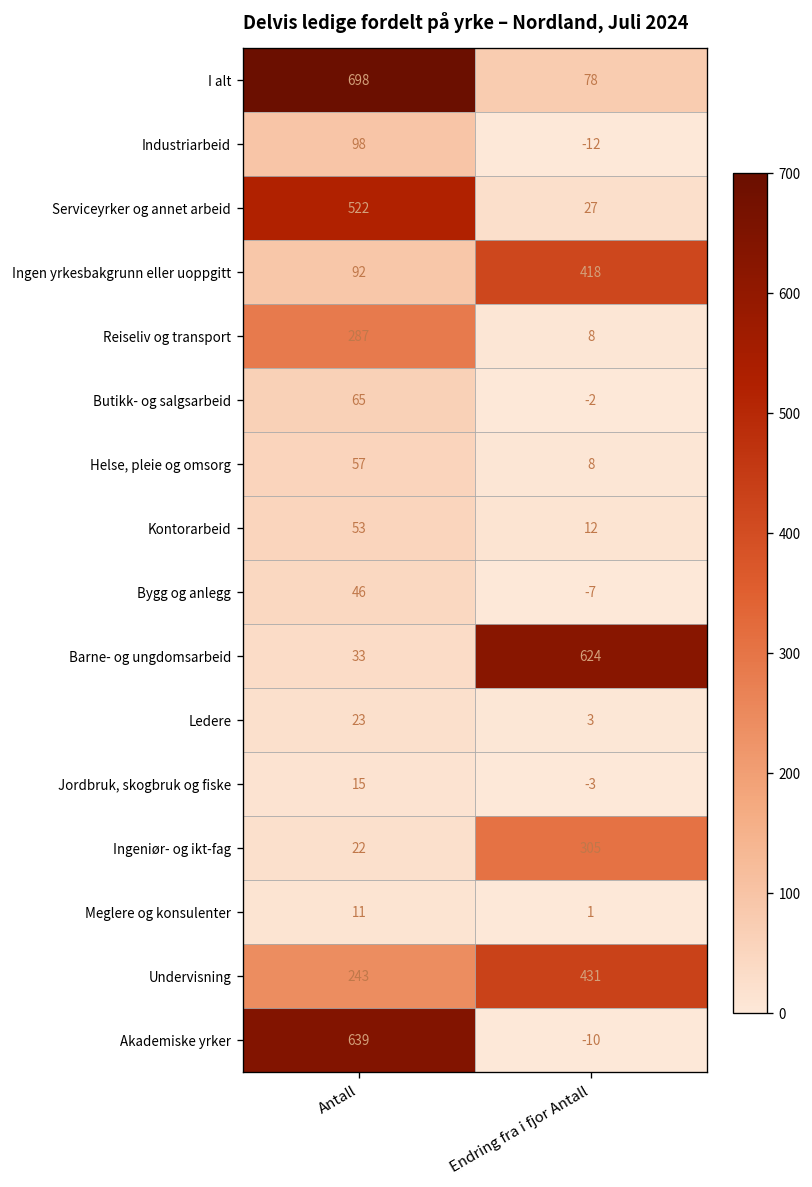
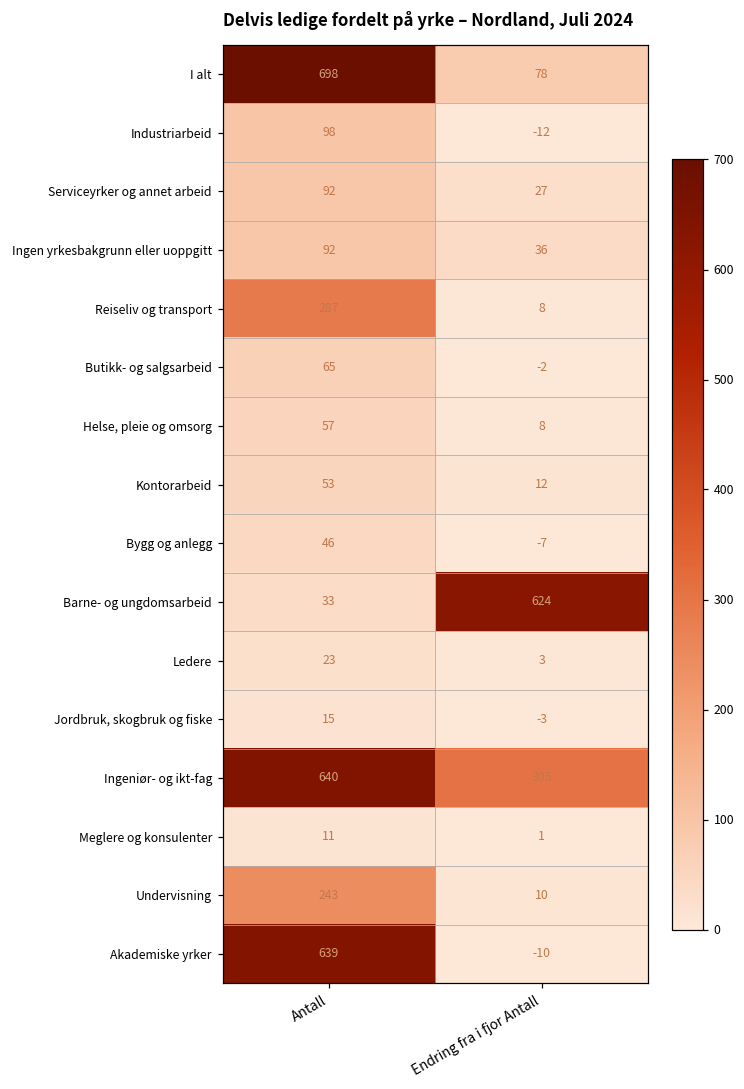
  {
    "I alt": {
      "Antall": 698,
      "Endring fra i fjor Antall": 78
    },
    "Industriarbeid": {
      "Antall": 98,
      "Endring fra i fjor Antall": -12
    },
    "Serviceyrker og annet arbeid": {
-     "Antall": 522,
+     "Antall": 92,
      "Endring fra i fjor Antall": 27
    },
    "Ingen yrkesbakgrunn eller uoppgitt": {
      "Antall": 92,
-     "Endring fra i fjor Antall": 418
+     "Endring fra i fjor Antall": 36
    },
    "Reiseliv og transport": {
      "Endring fra i fjor Antall": 8
    },
    "Butikk- og salgsarbeid": {
      "Antall": 65,
      "Endring fra i fjor Antall": -2
    },
    "Helse, pleie og omsorg": {
      "Antall": 57,
      "Endring fra i fjor Antall": 8
    },
    "Kontorarbeid": {
      "Antall": 53,
      "Endring fra i fjor Antall": 12
    },
    "Bygg og anlegg": {
      "Antall": 46,
      "Endring fra i fjor Antall": -7
    },
    "Barne- og ungdomsarbeid": {
      "Antall": 33,
      "Endring fra i fjor Antall": 624
    },
    "Ledere": {
      "Antall": 23,
      "Endring fra i fjor Antall": 3
    },
    "Jordbruk, skogbruk og fiske": {
      "Antall": 15,
      "Endring fra i fjor Antall": -3
    },
    "Ingeniør- og ikt-fag": {
-     "Antall": 22
+     "Antall": 640
    },
    "Meglere og konsulenter": {
      "Antall": 11,
      "Endring fra i fjor Antall": 1
    },
    "Undervisning": {
-     "Endring fra i fjor Antall": 431
+     "Endring fra i fjor Antall": 10
    },
    "Akademiske yrker": {
      "Antall": 639,
      "Endring fra i fjor Antall": -10
    }
  }
